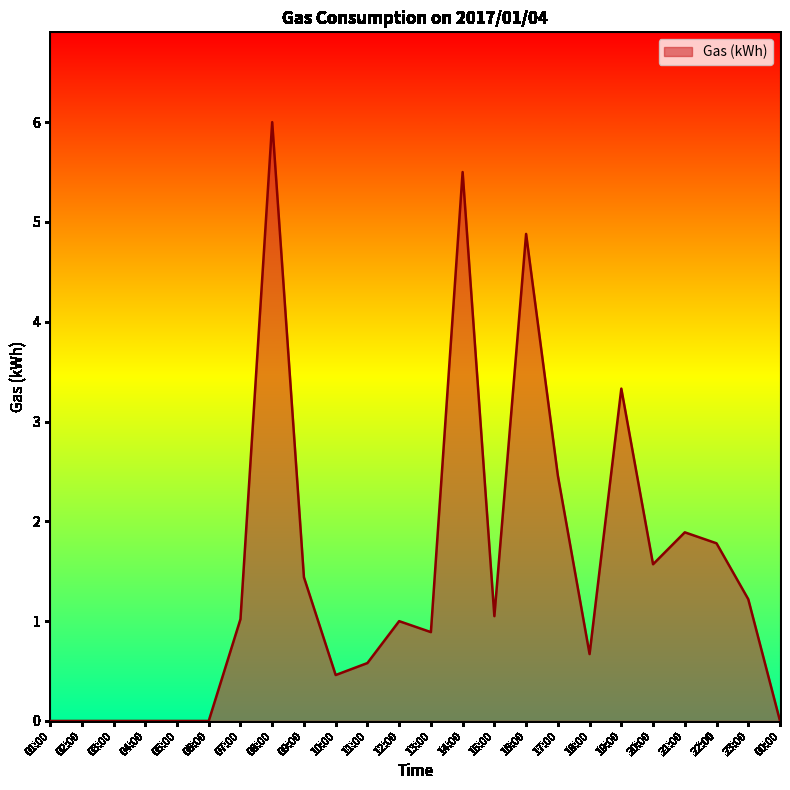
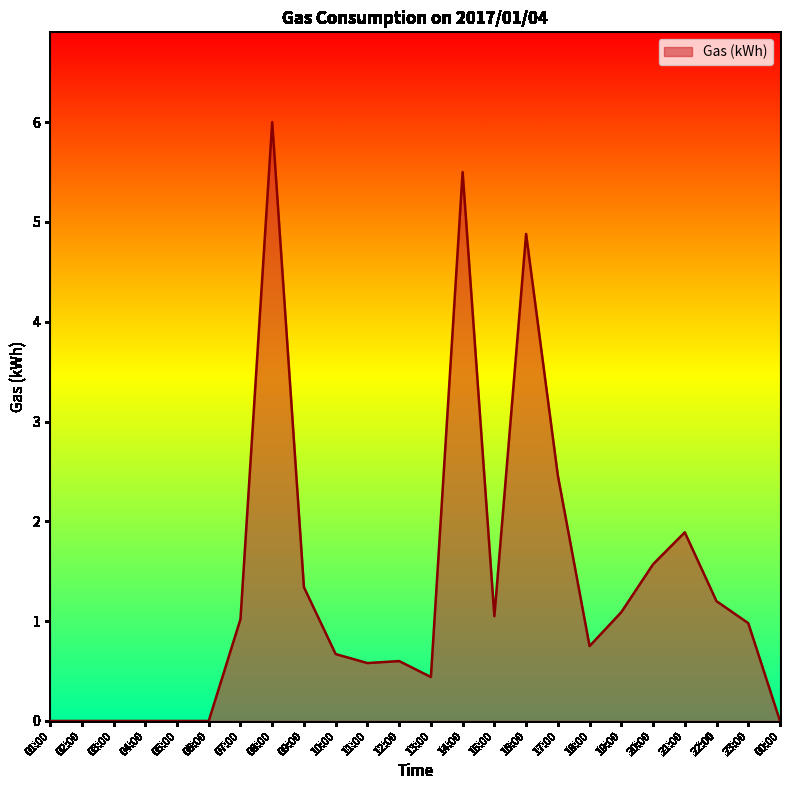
  {
    "01:00": 0.0,
    "02:00": 0.0,
    "03:00": 0.0,
    "04:00": 0.0,
    "05:00": 0.0,
    "06:00": 0.0,
    "07:00": 1.0,
    "08:00": 6.0,
-   "09:00": 1.4,
-   "10:00": 0.5,
+   "09:00": 1.3,
+   "10:00": 0.7,
    "11:00": 0.6,
-   "12:00": 1.0,
-   "13:00": 0.9,
+   "12:00": 0.6,
+   "13:00": 0.4,
    "14:00": 5.5,
    "15:00": 1.1,
    "16:00": 4.9,
    "17:00": 2.5,
-   "18:00": 0.7,
-   "19:00": 3.3,
+   "18:00": 0.8,
+   "19:00": 1.1,
    "20:00": 1.6,
    "21:00": 1.9,
-   "22:00": 1.8,
-   "23:00": 1.2,
+   "22:00": 1.2,
+   "23:00": 1.0,
    "00:00": 0.0
  }
